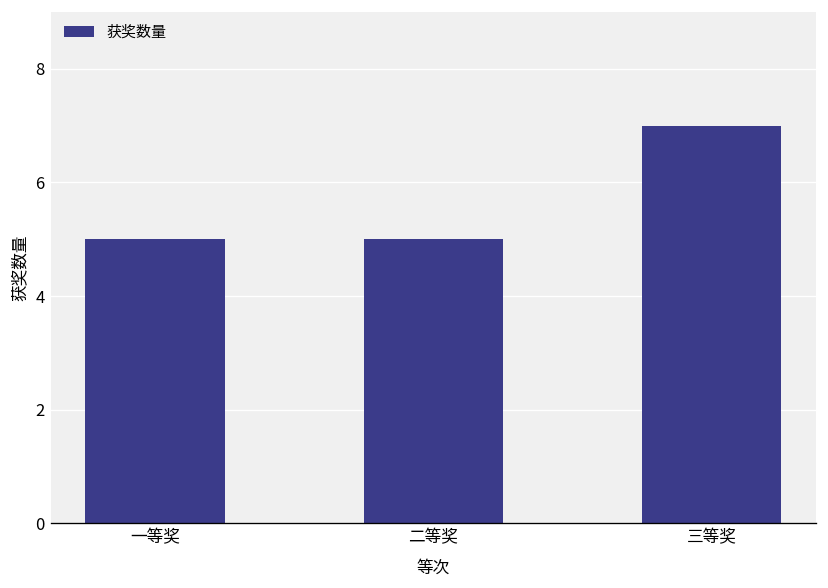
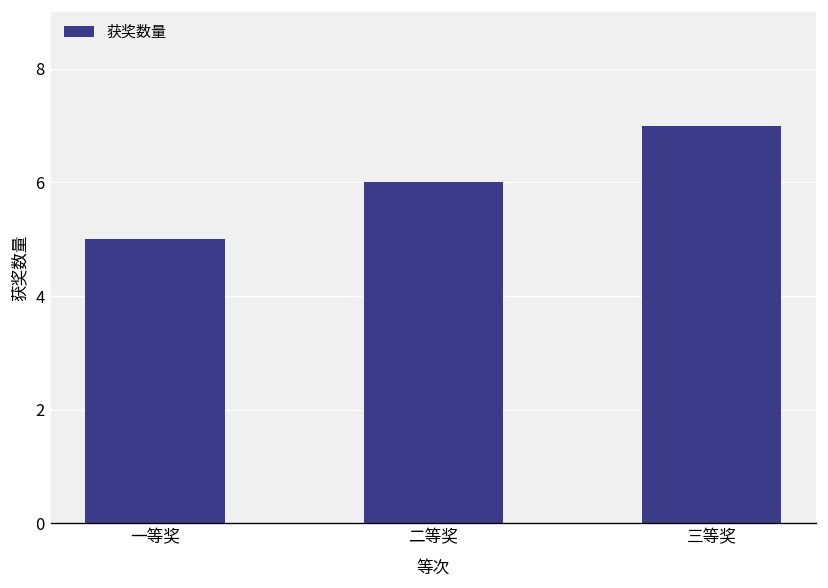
  {
    "一等奖": 5,
-   "二等奖": 5,
+   "二等奖": 6,
    "三等奖": 7
  }
